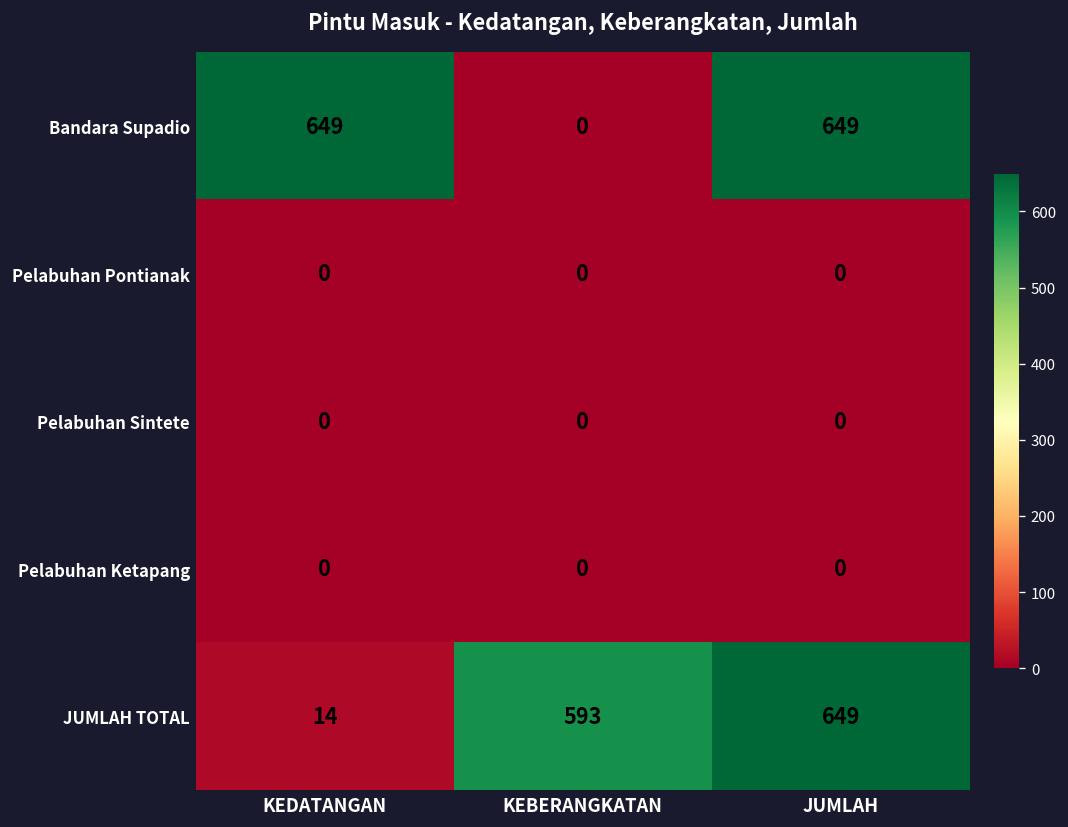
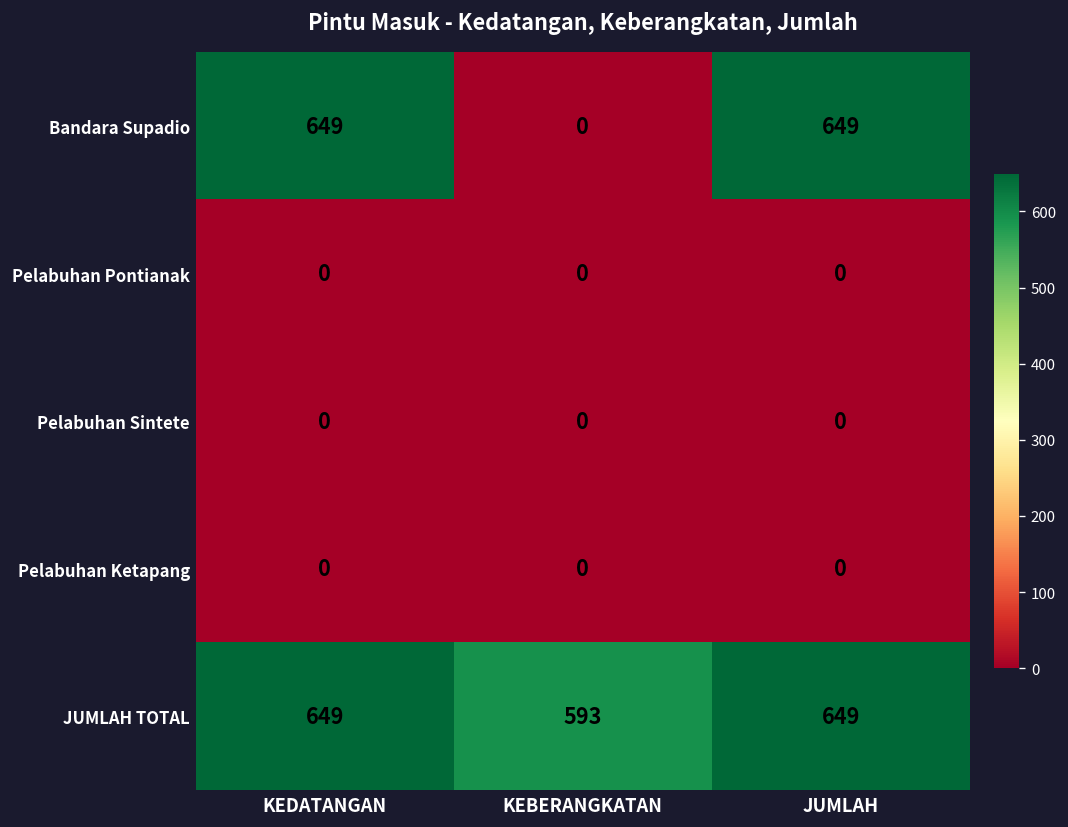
  {
    "Bandara Supadio": {
      "KEDATANGAN": 649,
      "KEBERANGKATAN": 0,
      "JUMLAH": 649
    },
    "Pelabuhan Pontianak": {
      "KEDATANGAN": 0,
      "KEBERANGKATAN": 0,
      "JUMLAH": 0
    },
    "Pelabuhan Sintete": {
      "KEDATANGAN": 0,
      "KEBERANGKATAN": 0,
      "JUMLAH": 0
    },
    "Pelabuhan Ketapang": {
      "KEDATANGAN": 0,
      "KEBERANGKATAN": 0,
      "JUMLAH": 0
    },
    "JUMLAH TOTAL": {
-     "KEDATANGAN": 14,
+     "KEDATANGAN": 649,
      "KEBERANGKATAN": 593,
      "JUMLAH": 649
    }
  }
